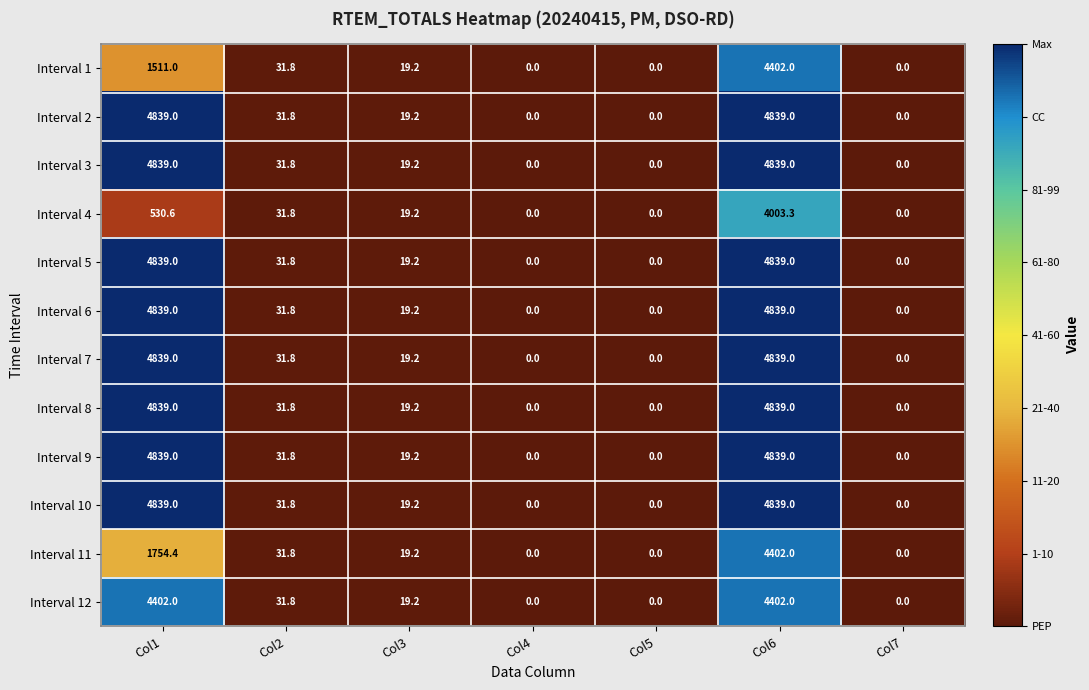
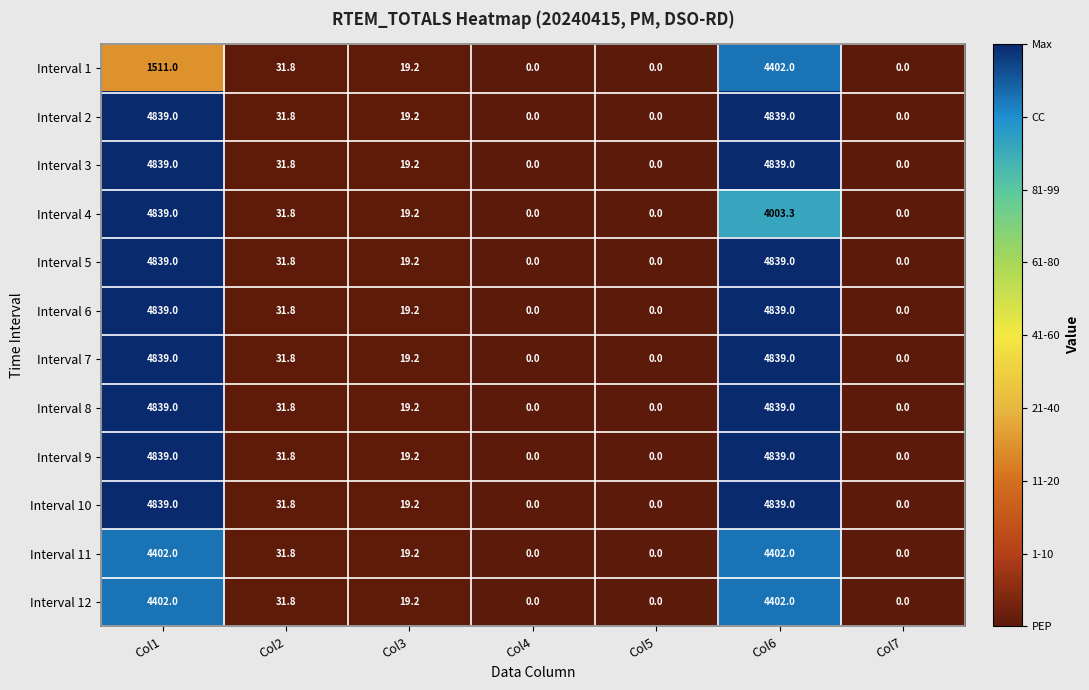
  {
    "Interval 1": {
      "Col1": 1511.0,
      "Col2": 31.8,
      "Col3": 19.2,
      "Col4": 0.0,
      "Col5": 0.0,
      "Col6": 4402.0,
      "Col7": 0.0
    },
    "Interval 2": {
      "Col1": 4839.0,
      "Col2": 31.8,
      "Col3": 19.2,
      "Col4": 0.0,
      "Col5": 0.0,
      "Col6": 4839.0,
      "Col7": 0.0
    },
    "Interval 3": {
      "Col1": 4839.0,
      "Col2": 31.8,
      "Col3": 19.2,
      "Col4": 0.0,
      "Col5": 0.0,
      "Col6": 4839.0,
      "Col7": 0.0
    },
    "Interval 4": {
-     "Col1": 530.6,
+     "Col1": 4839.0,
      "Col2": 31.8,
      "Col3": 19.2,
      "Col4": 0.0,
      "Col5": 0.0,
      "Col6": 4003.3,
      "Col7": 0.0
    },
    "Interval 5": {
      "Col1": 4839.0,
      "Col2": 31.8,
      "Col3": 19.2,
      "Col4": 0.0,
      "Col5": 0.0,
      "Col6": 4839.0,
      "Col7": 0.0
    },
    "Interval 6": {
      "Col1": 4839.0,
      "Col2": 31.8,
      "Col3": 19.2,
      "Col4": 0.0,
      "Col5": 0.0,
      "Col6": 4839.0,
      "Col7": 0.0
    },
    "Interval 7": {
      "Col1": 4839.0,
      "Col2": 31.8,
      "Col3": 19.2,
      "Col4": 0.0,
      "Col5": 0.0,
      "Col6": 4839.0,
      "Col7": 0.0
    },
    "Interval 8": {
      "Col1": 4839.0,
      "Col2": 31.8,
      "Col3": 19.2,
      "Col4": 0.0,
      "Col5": 0.0,
      "Col6": 4839.0,
      "Col7": 0.0
    },
    "Interval 9": {
      "Col1": 4839.0,
      "Col2": 31.8,
      "Col3": 19.2,
      "Col4": 0.0,
      "Col5": 0.0,
      "Col6": 4839.0,
      "Col7": 0.0
    },
    "Interval 10": {
      "Col1": 4839.0,
      "Col2": 31.8,
      "Col3": 19.2,
      "Col4": 0.0,
      "Col5": 0.0,
      "Col6": 4839.0,
      "Col7": 0.0
    },
    "Interval 11": {
-     "Col1": 1754.4,
+     "Col1": 4402.0,
      "Col2": 31.8,
      "Col3": 19.2,
      "Col4": 0.0,
      "Col5": 0.0,
      "Col6": 4402.0,
      "Col7": 0.0
    },
    "Interval 12": {
      "Col1": 4402.0,
      "Col2": 31.8,
      "Col3": 19.2,
      "Col4": 0.0,
      "Col5": 0.0,
      "Col6": 4402.0,
      "Col7": 0.0
    }
  }
